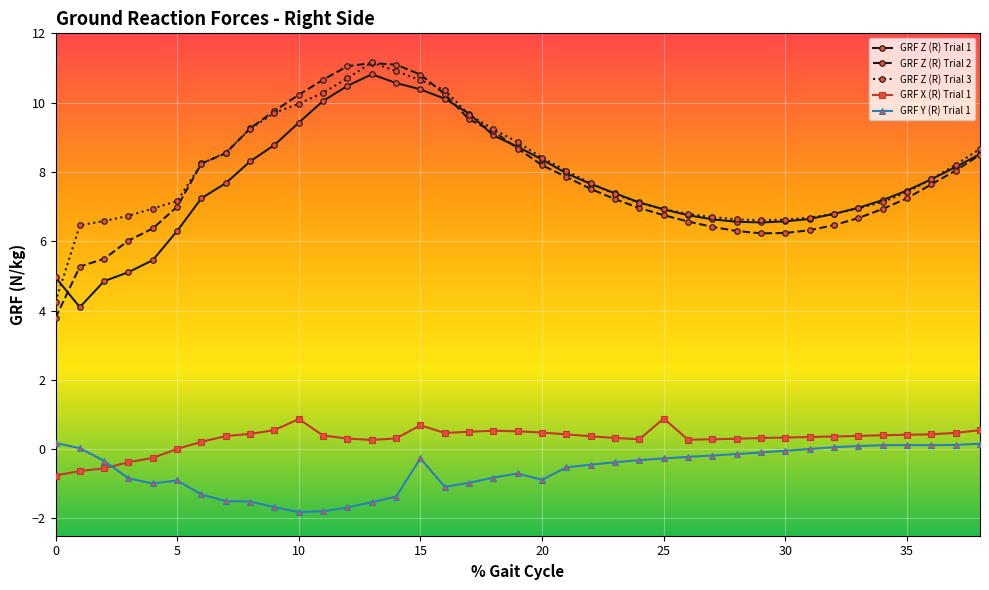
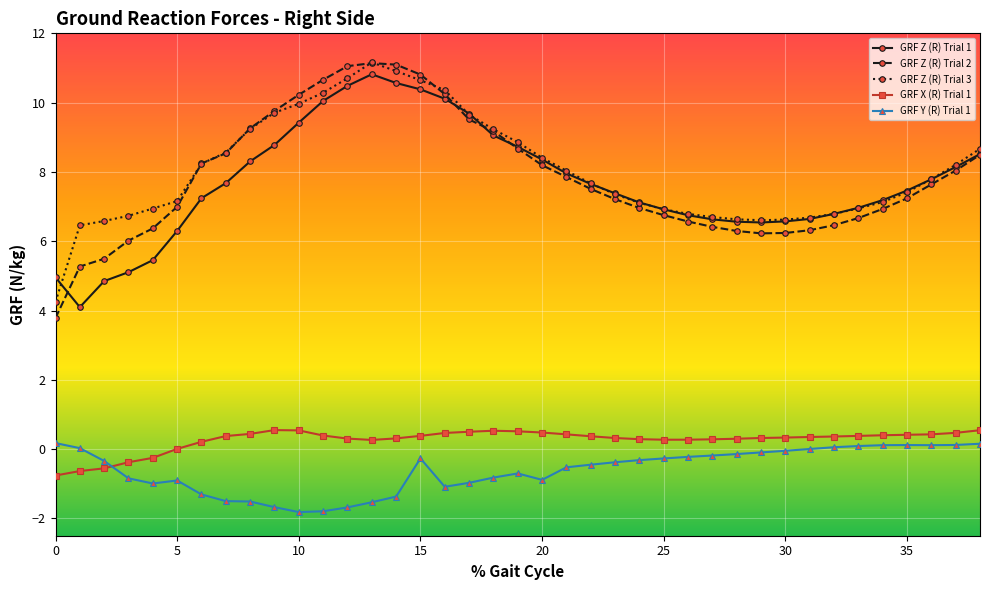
  {
    "GRF X (R) Trial 1": {
      "0": -0.8,
      "5": 0.0,
-     "10": 0.9,
-     "15": 0.7,
+     "10": 0.5,
+     "15": 0.4,
      "20": 0.5,
-     "25": 0.9,
+     "25": 0.3,
      "30": 0.3,
      "35": 0.4
    },
    "GRF Y (R) Trial 1": {
      "0": 0.2,
      "5": -0.9,
      "10": -1.8,
      "15": -0.3,
      "20": -0.9,
      "25": -0.3,
      "30": 0.0,
      "35": 0.1
    }
  }
